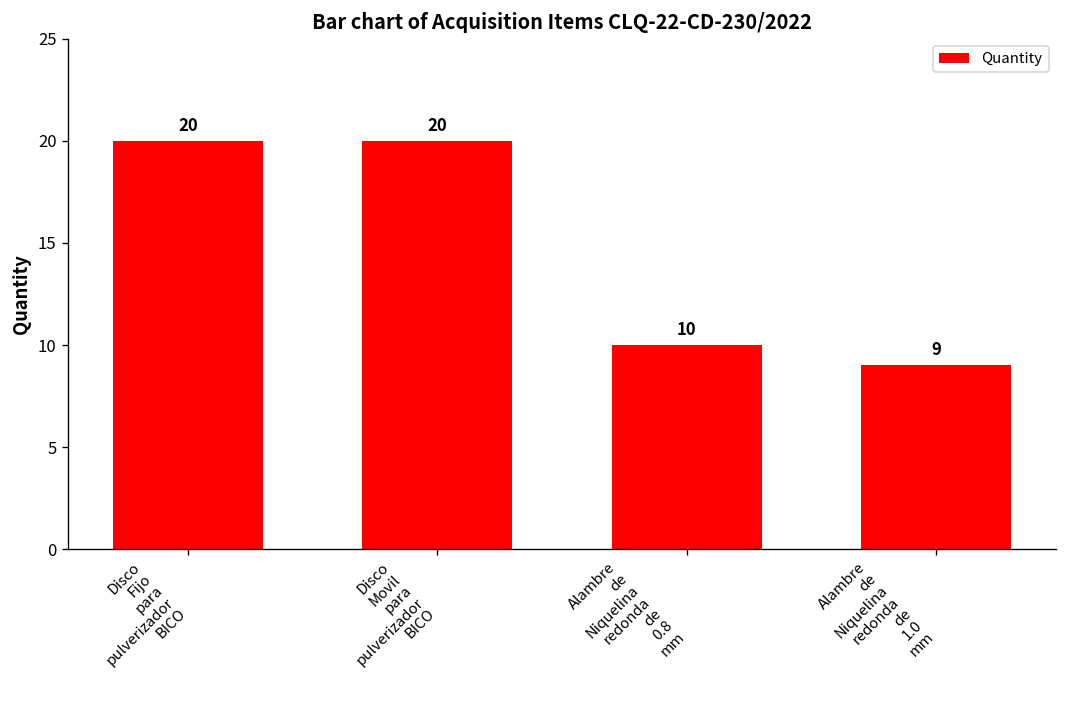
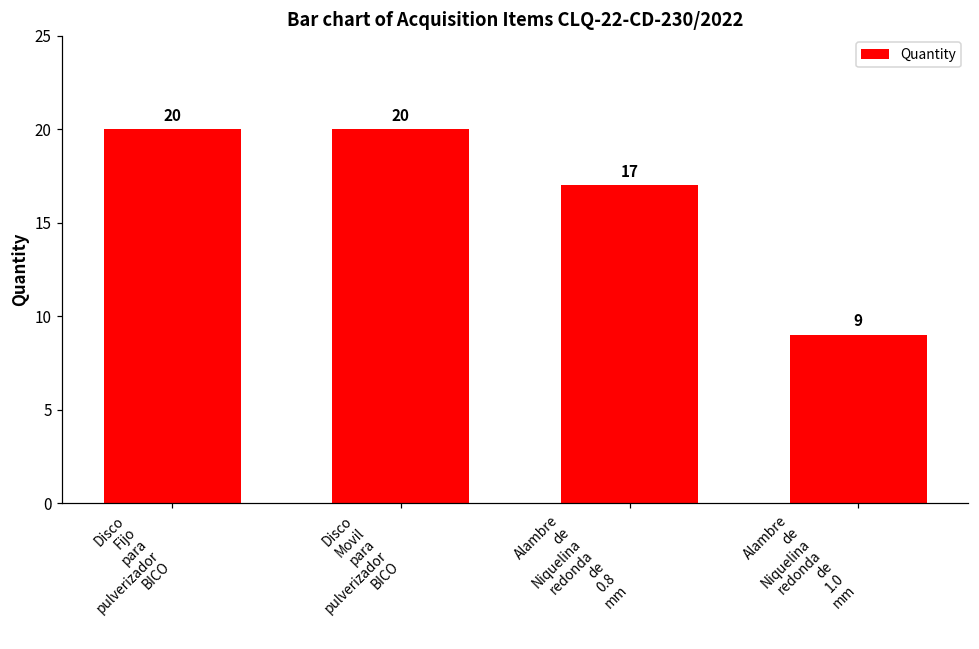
  {
    "Disco Fijo para pulverizador BICO": 20,
    "Disco Movil para pulverizador BICO": 20,
-   "Alambre de Niquelina redonda de 0.8 mm": 10,
+   "Alambre de Niquelina redonda de 0.8 mm": 17,
    "Alambre de Niquelina redonda de 1.0 mm": 9
  }
